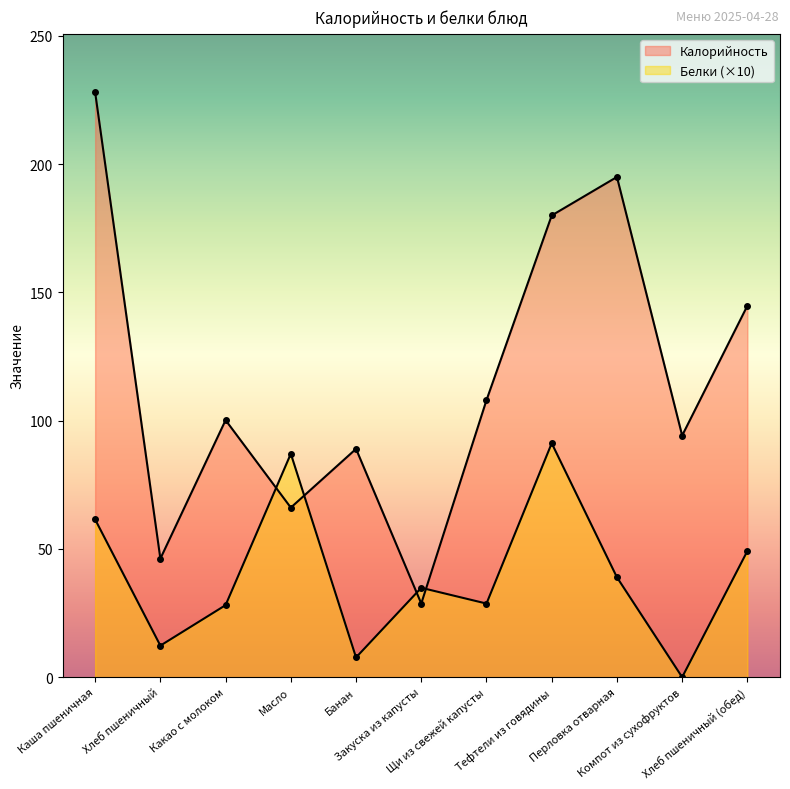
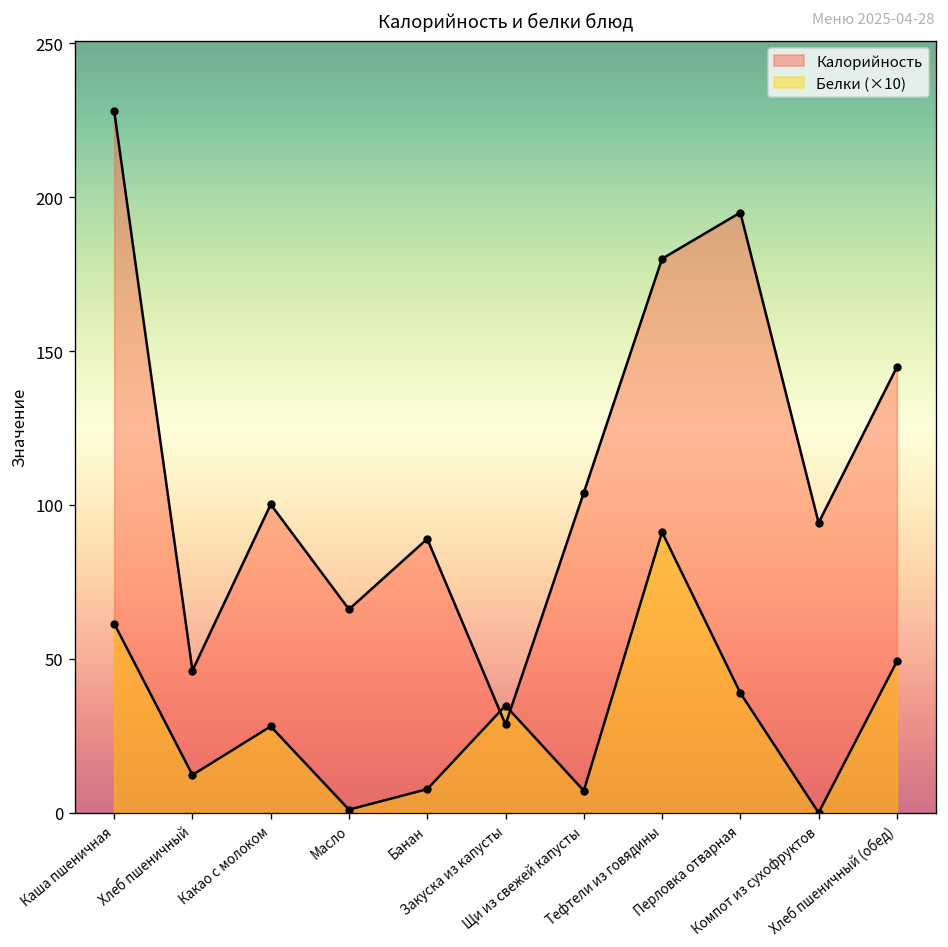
  {
    "Калорийность": {
      "Каша пшеничная": 228,
      "Хлеб пшеничный": 46,
      "Какао с молоком": 100,
      "Масло": 66,
      "Банан": 89,
      "Закуска из капусты": 29,
-     "Щи из свежей капусты": 108,
+     "Щи из свежей капусты": 104,
      "Тефтели из говядины": 180,
      "Перловка отварная": 195,
      "Компот из сухофруктов": 94,
      "Хлеб пшеничный (обед)": 145
    },
    "Белки (×10)": {
      "Каша пшеничная": 61,
      "Хлеб пшеничный": 12,
      "Какао с молоком": 28,
-     "Масло": 87,
+     "Масло": 1,
      "Банан": 8,
      "Закуска из капусты": 35,
-     "Щи из свежей капусты": 29,
+     "Щи из свежей капусты": 7,
      "Тефтели из говядины": 91,
      "Перловка отварная": 39,
      "Компот из сухофруктов": 0,
      "Хлеб пшеничный (обед)": 49
    }
  }
